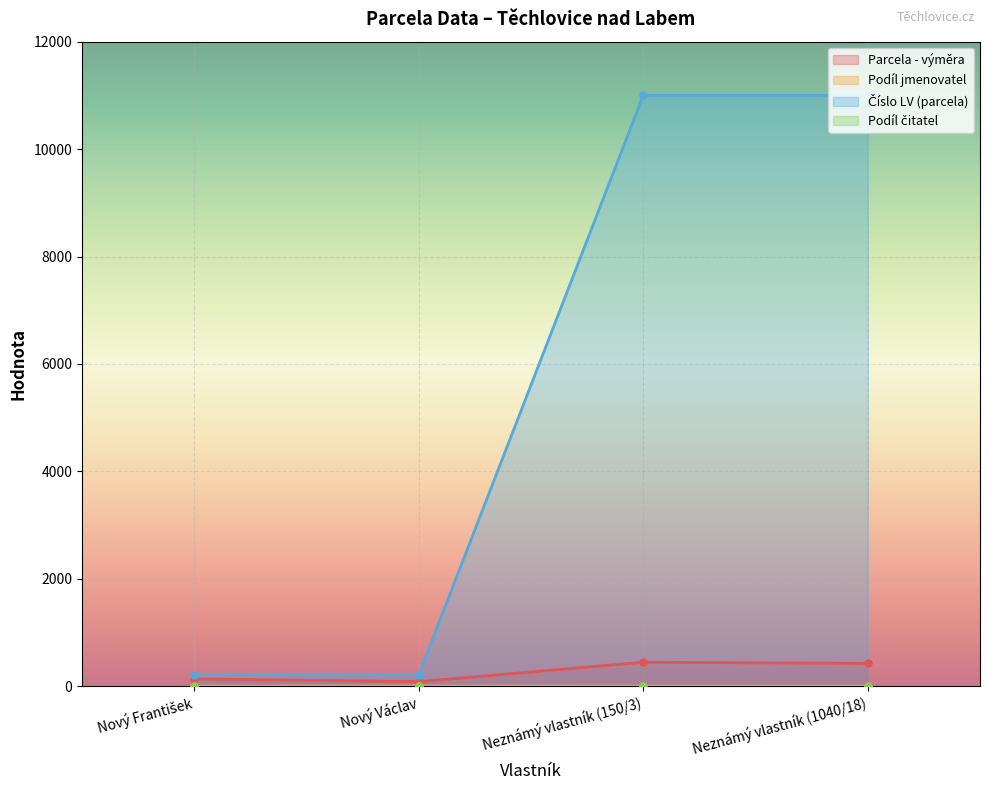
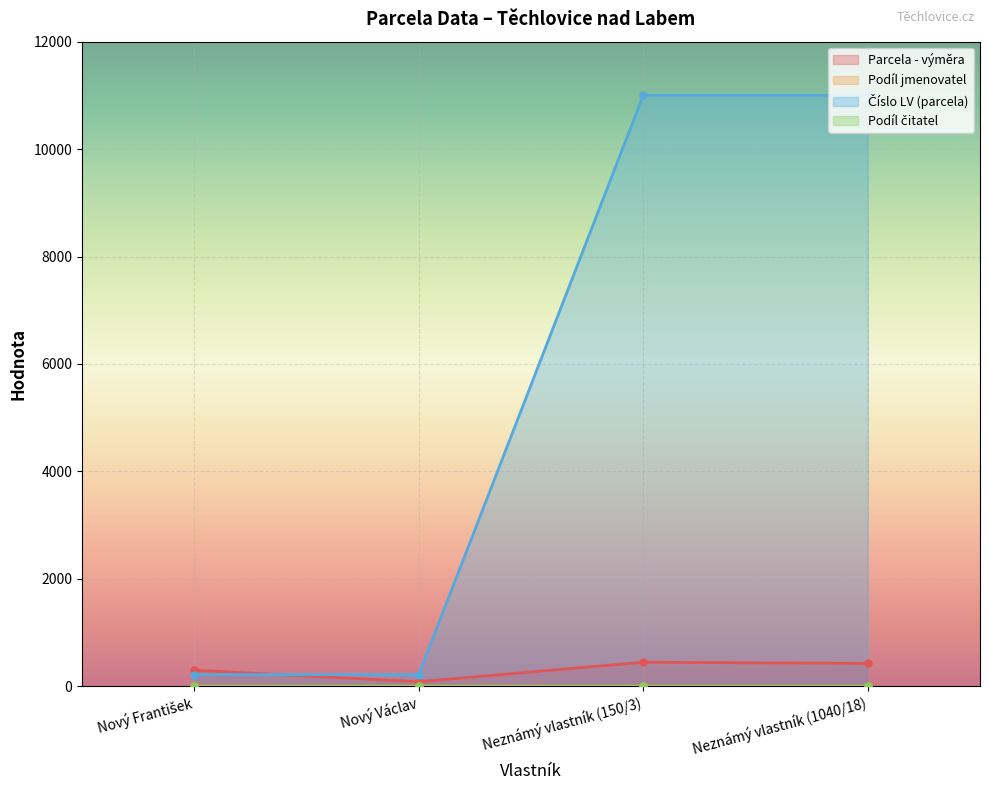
  {
    "Parcela - výměra": {
-     "Nový František": 100,
+     "Nový František": 300,
      "Nový Václav": 100,
      "Neznámý vlastník (150/3)": 400,
      "Neznámý vlastník (1040/18)": 400
    },
    "Podíl čitatel": {
      "Nový František": 0,
      "Nový Václav": 0,
      "Neznámý vlastník (150/3)": 0,
      "Neznámý vlastník (1040/18)": 0
    },
    "Číslo LV (parcela)": {
      "Nový František": 200,
      "Nový Václav": 200,
      "Neznámý vlastník (150/3)": 11000
    }
  }
